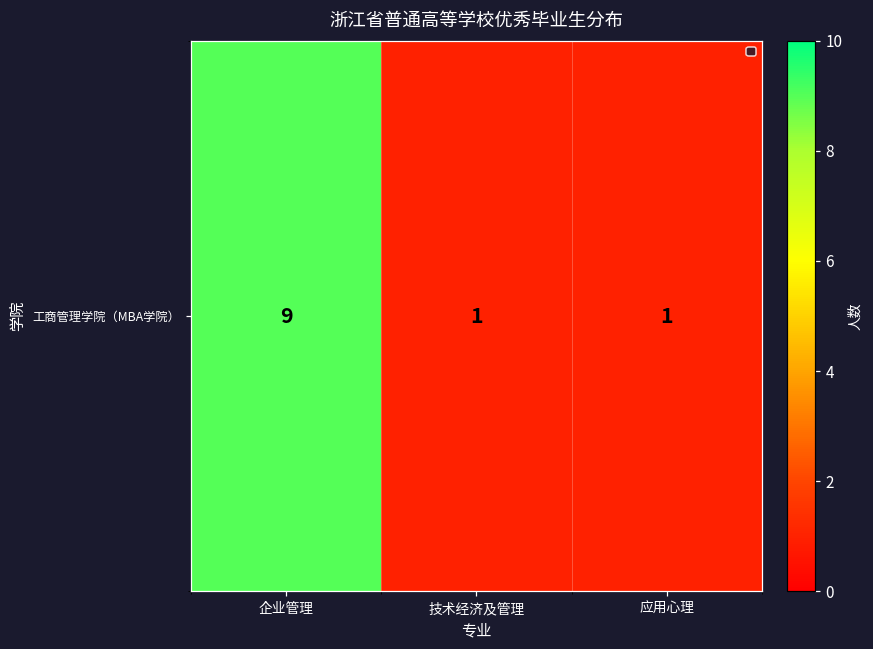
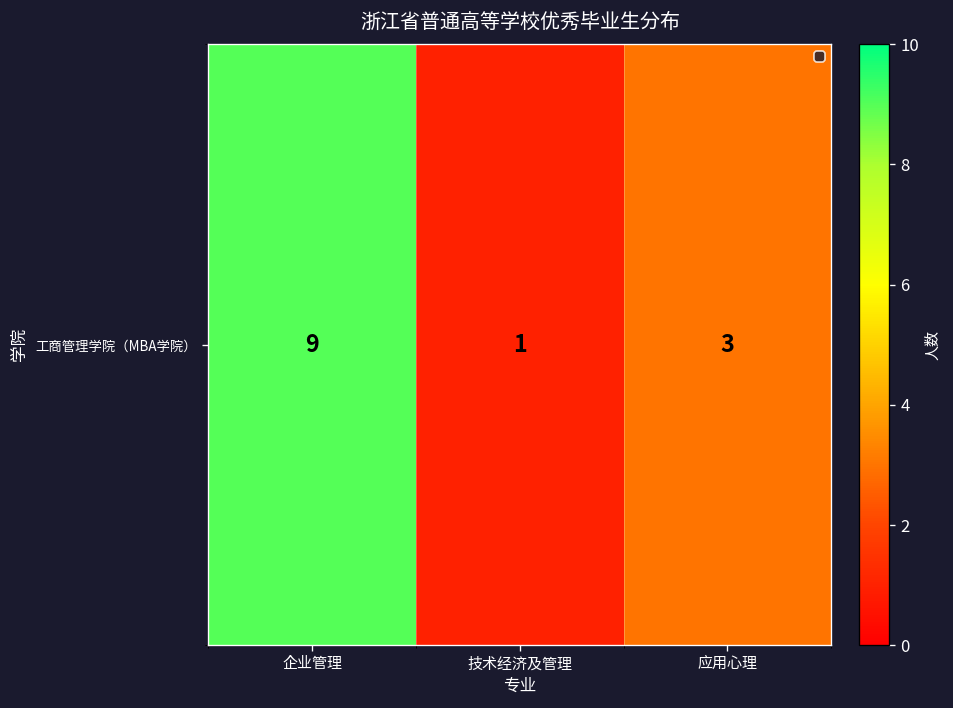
  {
    "工商管理学院（MBA学院）": {
      "企业管理": 9,
      "技术经济及管理": 1,
-     "应用心理": 1
+     "应用心理": 3
    }
  }
